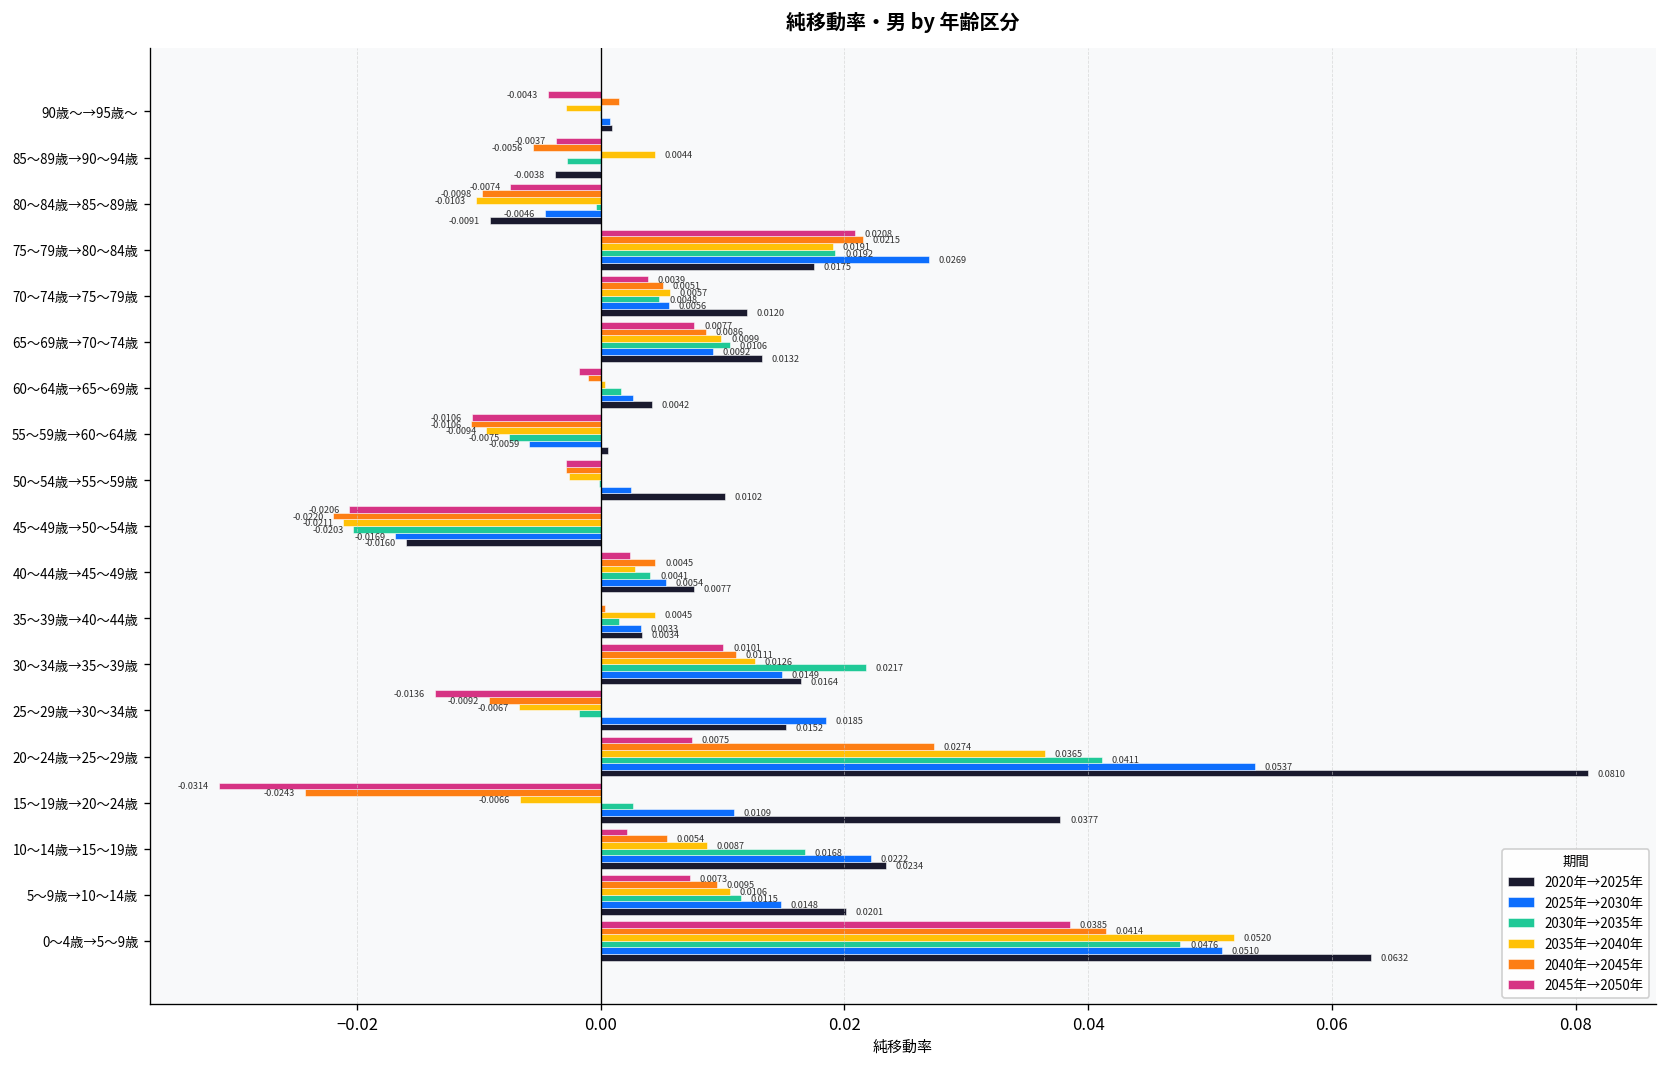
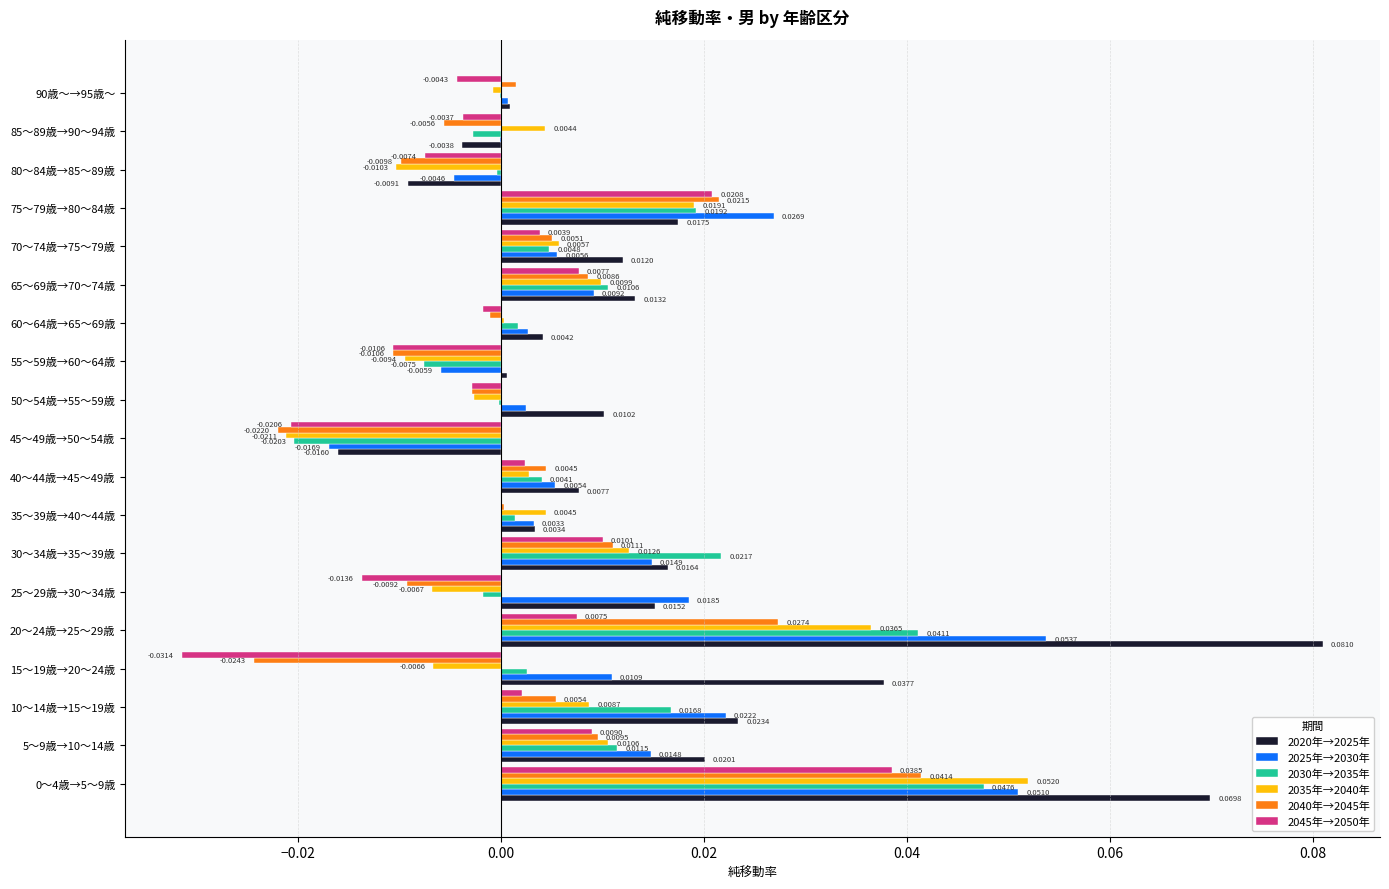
  {
    "2020年→2025年": {
      "85～89歳→90～94歳": -0.0038,
      "80～84歳→85～89歳": -0.0091,
      "75～79歳→80～84歳": 0.0175,
      "70～74歳→75～79歳": 0.0120,
      "65～69歳→70～74歳": 0.0132,
      "60～64歳→65～69歳": 0.0042,
      "50～54歳→55～59歳": 0.0102,
      "40～44歳→45～49歳": 0.0077,
      "30～34歳→35～39歳": 0.0164,
      "25～29歳→30～34歳": 0.0152,
      "20～24歳→25～29歳": 0.0810,
      "15～19歳→20～24歳": 0.0377,
      "10～14歳→15～19歳": 0.0234,
      "5～9歳→10～14歳": 0.0201,
-     "0～4歳→5～9歳": 0.0632
+     "0～4歳→5～9歳": 0.0698
    },
    "2025年→2030年": {
      "80～84歳→85～89歳": -0.0046,
      "75～79歳→80～84歳": 0.0269,
      "65～69歳→70～74歳": 0.0092,
      "55～59歳→60～64歳": -0.0059,
      "40～44歳→45～49歳": 0.0054,
      "30～34歳→35～39歳": 0.0149,
      "25～29歳→30～34歳": 0.0185,
      "20～24歳→25～29歳": 0.0537,
      "15～19歳→20～24歳": 0.0109,
      "10～14歳→15～19歳": 0.0222,
      "5～9歳→10～14歳": 0.0148,
      "0～4歳→5～9歳": 0.0510
    },
    "2030年→2035年": {
      "55～59歳→60～64歳": -0.0075,
      "40～44歳→45～49歳": 0.0041,
      "30～34歳→35～39歳": 0.0217,
      "20～24歳→25～29歳": 0.0411,
      "10～14歳→15～19歳": 0.0168,
      "0～4歳→5～9歳": 0.0476
    },
    "2035年→2040年": {
-     "90歳～→95歳～": -0.0029,
+     "90歳～→95歳～": -0.0007,
      "60～64歳→65～69歳": 0.0003,
      "50～54歳→55～59歳": -0.0026,
      "40～44歳→45～49歳": 0.0028
    },
    "2040年→2045年": {
      "85～89歳→90～94歳": -0.0056,
      "40～44歳→45～49歳": 0.0045,
      "25～29歳→30～34歳": -0.0092,
      "20～24歳→25～29歳": 0.0274,
      "15～19歳→20～24歳": -0.0243,
      "10～14歳→15～19歳": 0.0054,
      "0～4歳→5～9歳": 0.0414
    },
    "2045年→2050年": {
      "90歳～→95歳～": -0.0043,
      "85～89歳→90～94歳": -0.0037,
      "80～84歳→85～89歳": -0.0074,
      "70～74歳→75～79歳": 0.0039,
      "45～49歳→50～54歳": -0.0206,
      "25～29歳→30～34歳": -0.0136,
      "20～24歳→25～29歳": 0.0075,
      "15～19歳→20～24歳": -0.0314,
-     "5～9歳→10～14歳": 0.0073,
+     "5～9歳→10～14歳": 0.0090,
      "0～4歳→5～9歳": 0.0385
    }
  }
